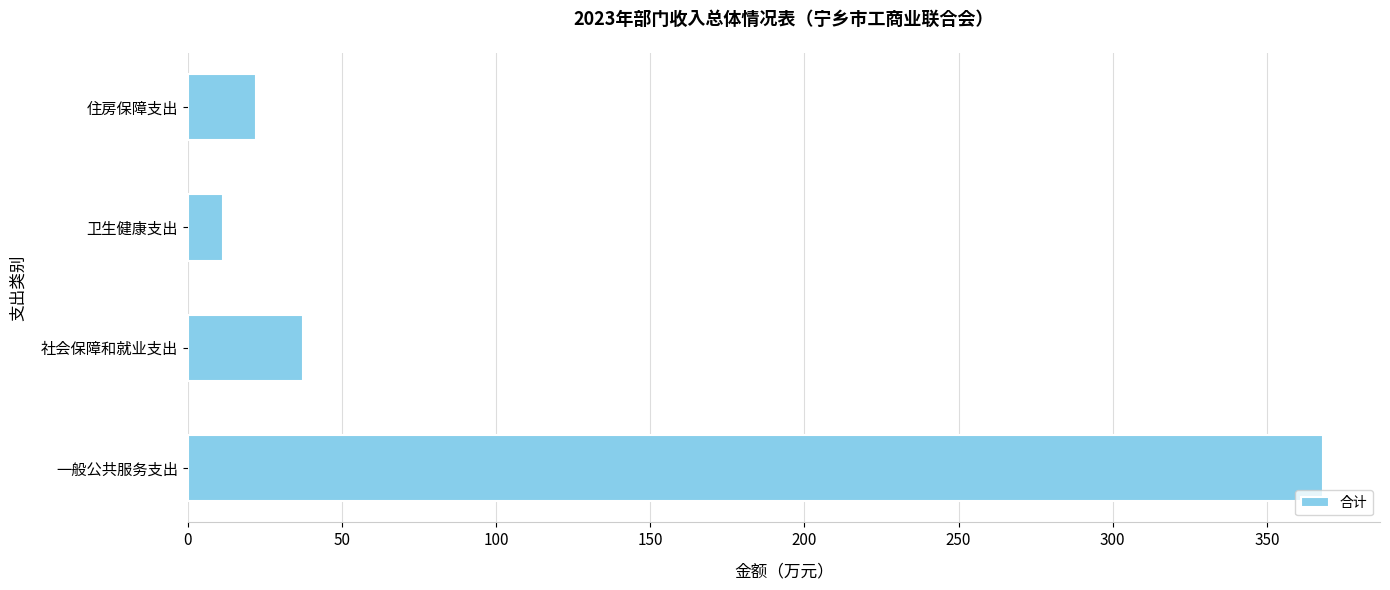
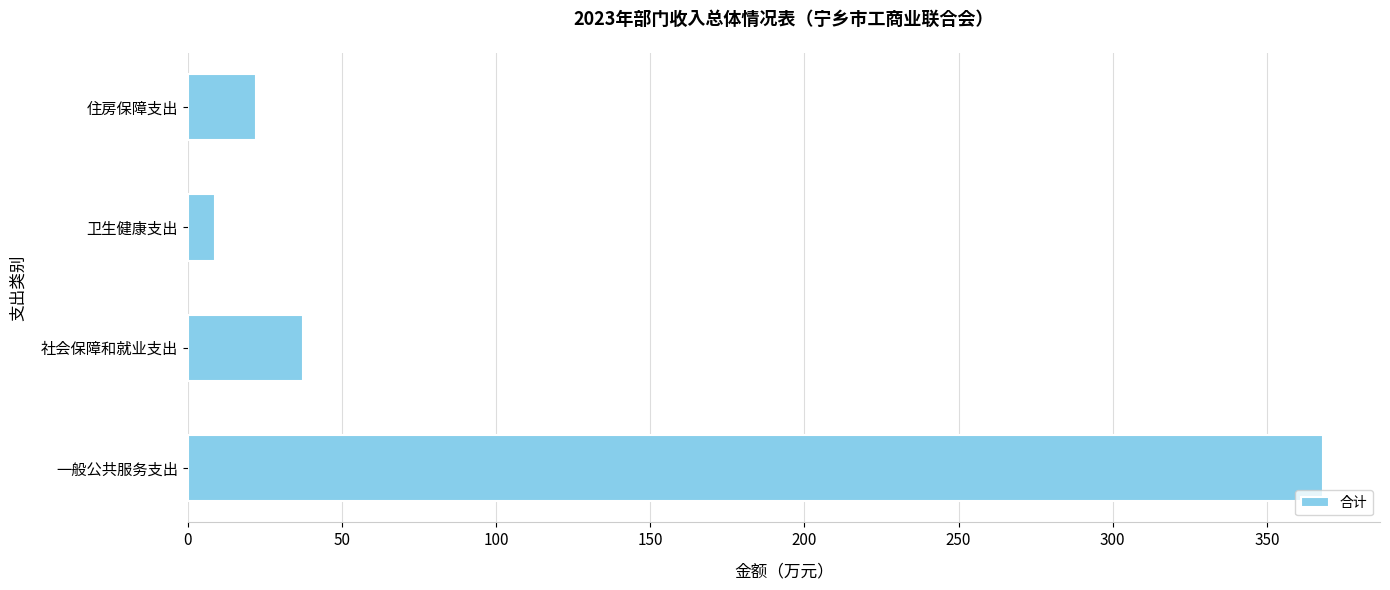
  {
    "住房保障支出": 22,
-   "卫生健康支出": 12,
+   "卫生健康支出": 9,
    "社会保障和就业支出": 37,
    "一般公共服务支出": 368
  }
